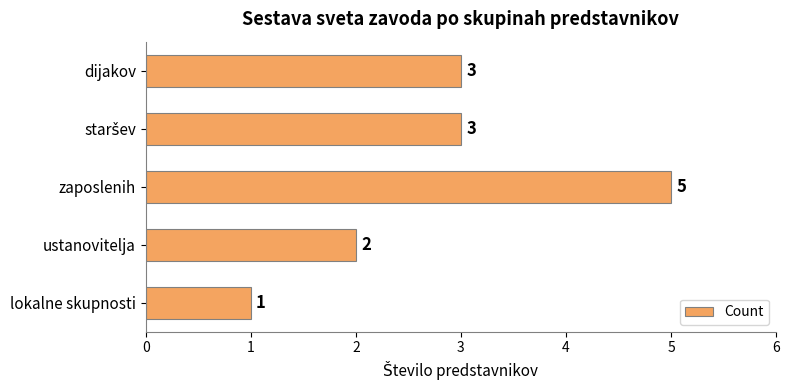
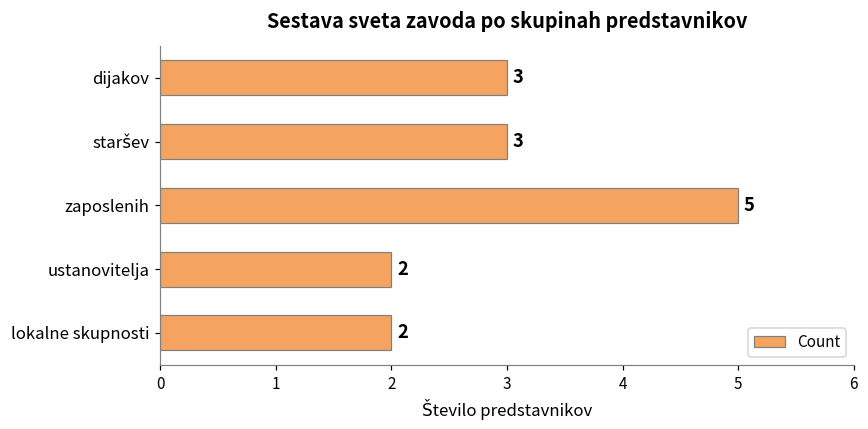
  {
    "dijakov": 3,
    "staršev": 3,
    "zaposlenih": 5,
    "ustanovitelja": 2,
-   "lokalne skupnosti": 1
+   "lokalne skupnosti": 2
  }
